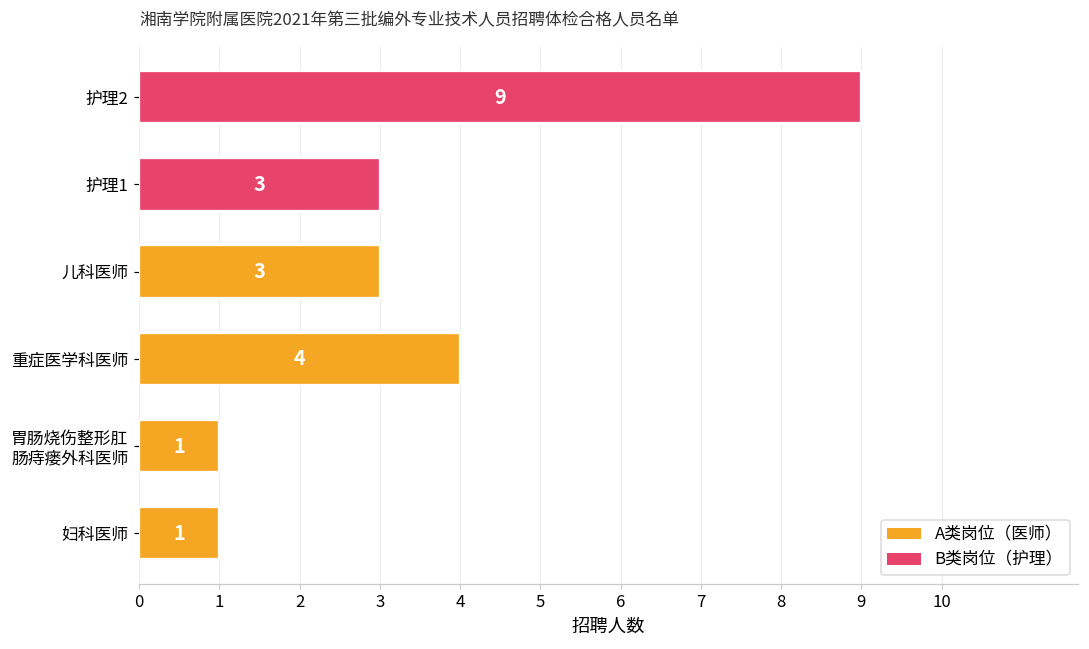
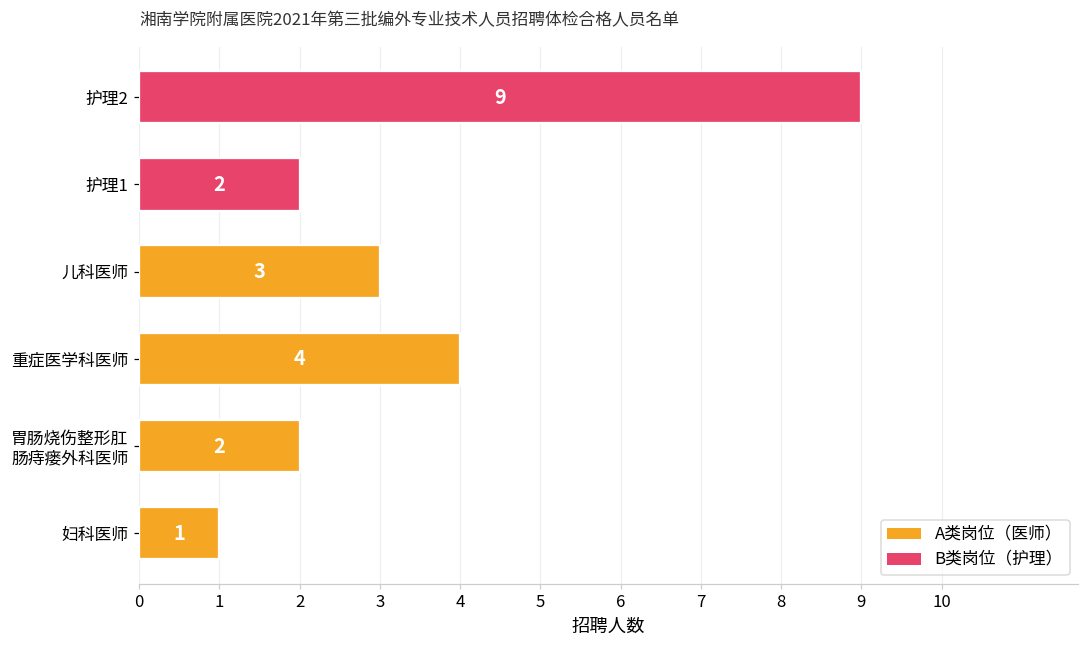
  {
    "护理2": 9,
-   "护理1": 3,
+   "护理1": 2,
    "儿科医师": 3,
    "重症医学科医师": 4,
-   "胃肠烧伤整形肛 肠痔瘘外科医师": 1,
+   "胃肠烧伤整形肛 肠痔瘘外科医师": 2,
    "妇科医师": 1
  }
